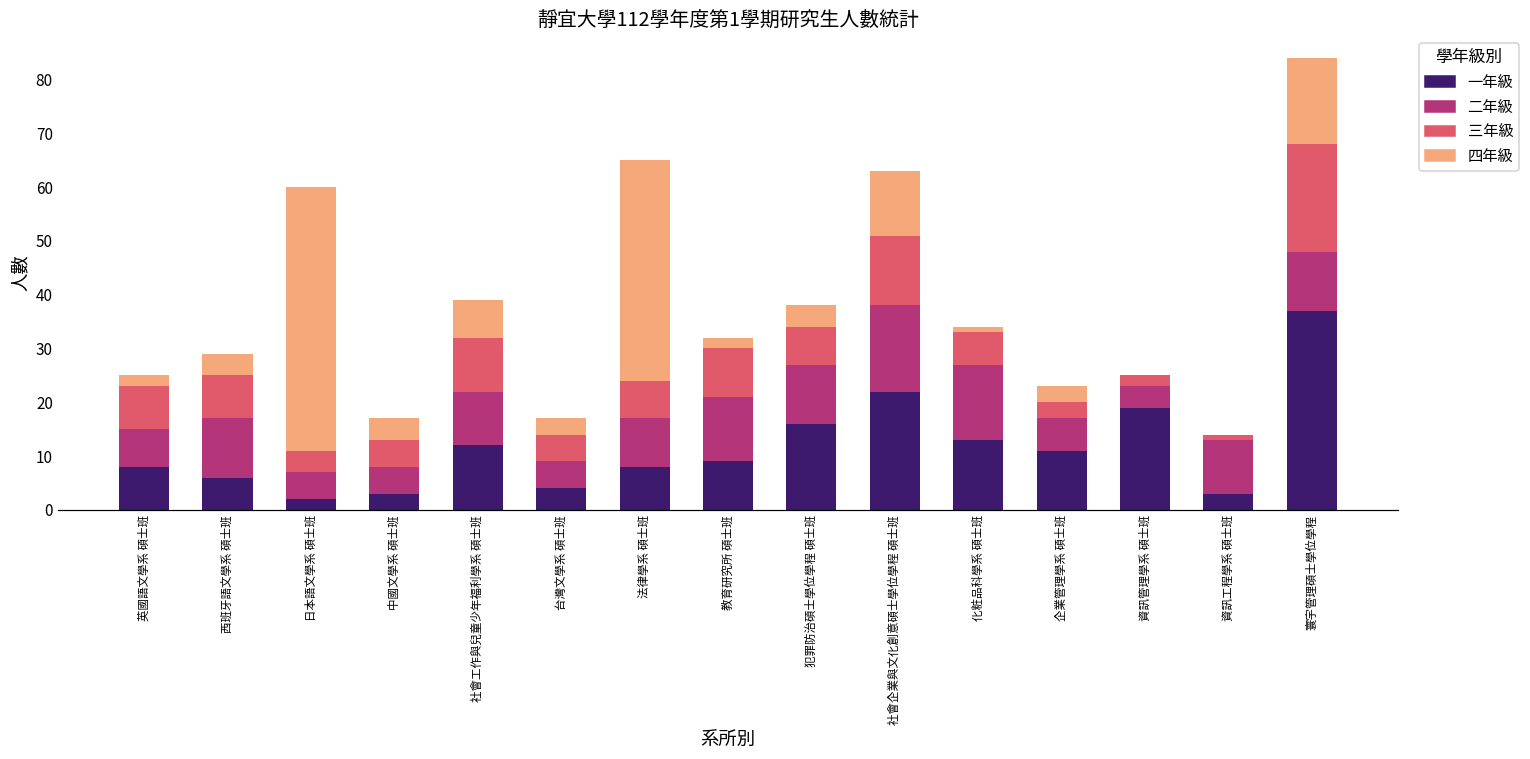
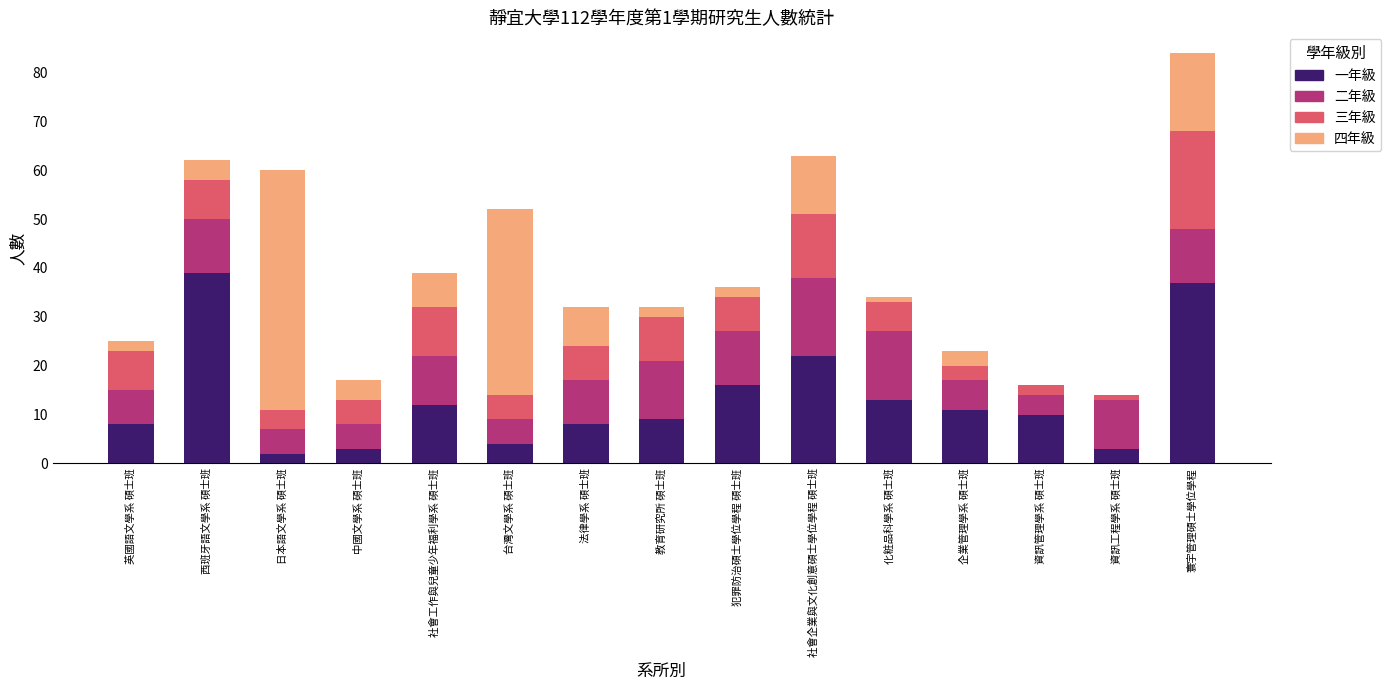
  {
    "一年級": {
      "英國語文學系 碩士班": 8,
-     "西班牙語文學系 碩士班": 6,
+     "西班牙語文學系 碩士班": 39,
      "日本語文學系 碩士班": 2,
      "中國文學系 碩士班": 3,
      "社會工作與兒童少年福利學系 碩士班": 12,
      "台灣文學系 碩士班": 4,
      "法律學系 碩士班": 8,
      "教育研究所 碩士班": 9,
      "犯罪防治碩士學位學程 碩士班": 16,
      "社會企業與文化創意碩士學位學程 碩士班": 22,
      "化粧品科學系 碩士班": 13,
      "企業管理學系 碩士班": 11,
-     "資訊管理學系 碩士班": 19,
+     "資訊管理學系 碩士班": 10,
      "資訊工程學系 碩士班": 3,
      "寰宇管理碩士學位學程": 37
    },
    "四年級": {
      "英國語文學系 碩士班": 2,
      "西班牙語文學系 碩士班": 4,
      "日本語文學系 碩士班": 49,
      "中國文學系 碩士班": 4,
      "社會工作與兒童少年福利學系 碩士班": 7,
-     "台灣文學系 碩士班": 3,
-     "法律學系 碩士班": 41,
+     "台灣文學系 碩士班": 38,
+     "法律學系 碩士班": 8,
      "教育研究所 碩士班": 2,
-     "犯罪防治碩士學位學程 碩士班": 4,
+     "犯罪防治碩士學位學程 碩士班": 2,
      "社會企業與文化創意碩士學位學程 碩士班": 12,
      "化粧品科學系 碩士班": 1,
      "企業管理學系 碩士班": 3,
      "資訊管理學系 碩士班": 0,
      "資訊工程學系 碩士班": 0,
      "寰宇管理碩士學位學程": 16
    }
  }
